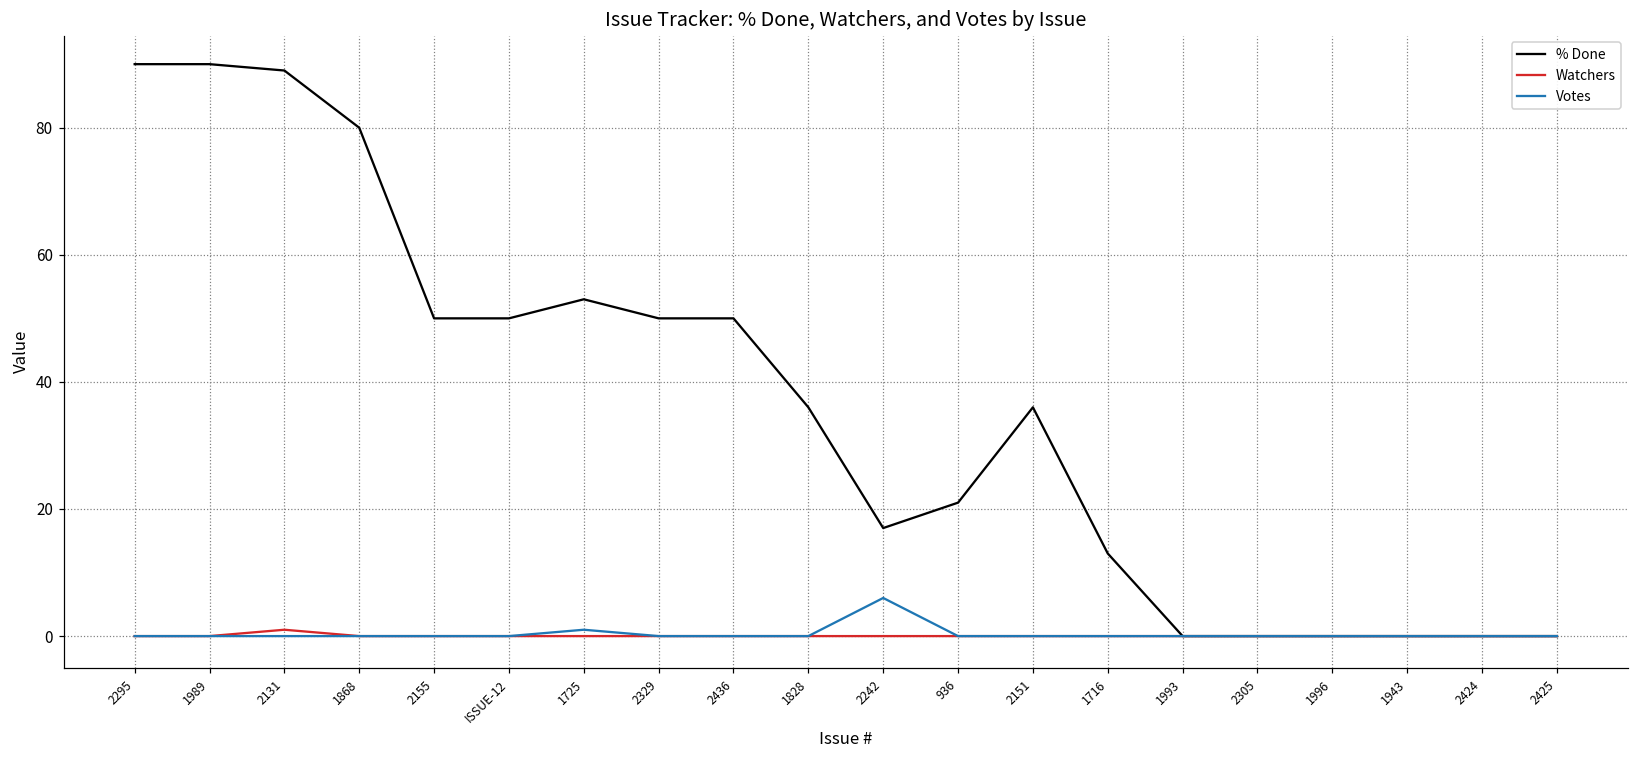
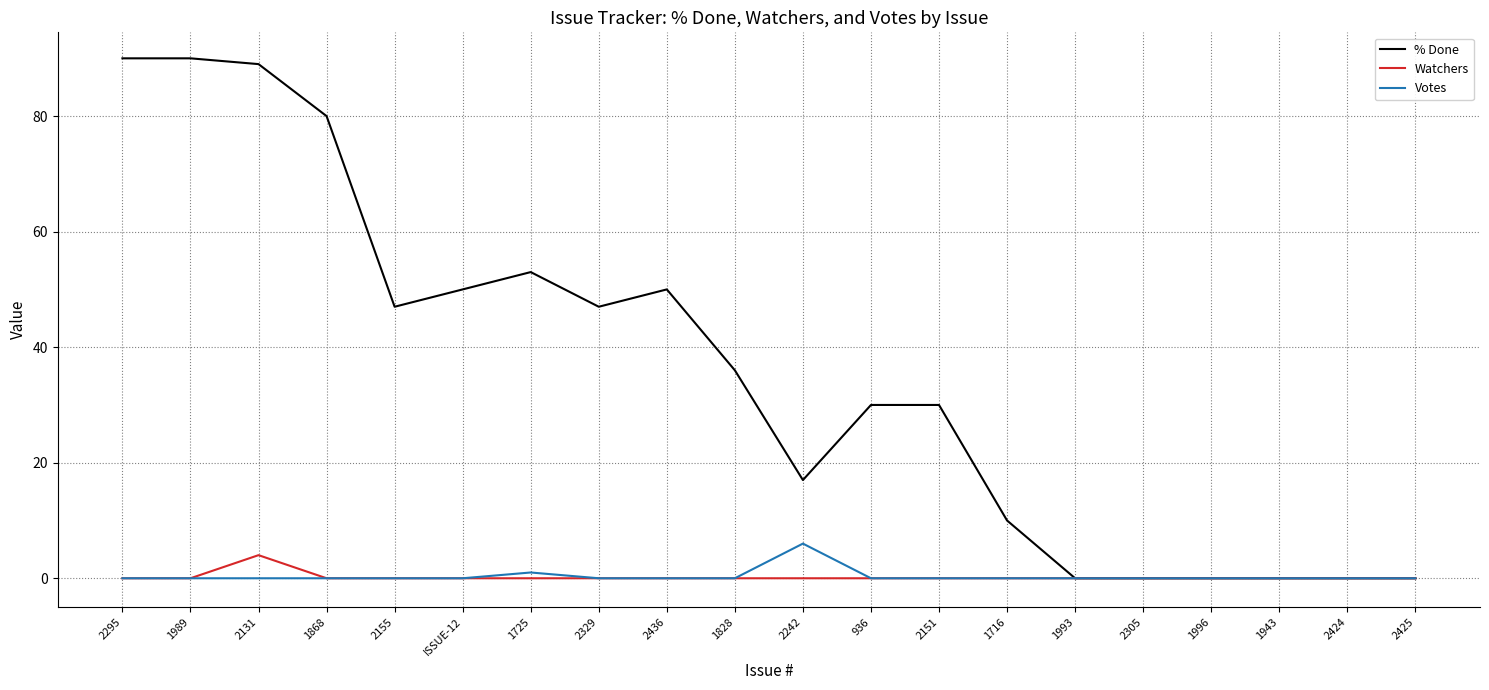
  {
    "% Done": {
      "2295": 90,
      "1989": 90,
      "2131": 89,
      "1868": 80,
-     "2155": 50,
+     "2155": 47,
      "ISSUE-12": 50,
      "1725": 53,
-     "2329": 50,
+     "2329": 47,
      "2436": 50,
      "1828": 36,
      "2242": 17,
-     "936": 21,
-     "2151": 36,
-     "1716": 13
+     "936": 30,
+     "2151": 30,
+     "1716": 10
    },
    "Watchers": {
-     "2131": 1,
+     "2131": 4,
      "1725": 0,
      "2242": 0
    },
    "Votes": {
      "2131": 0,
      "1725": 1,
      "2242": 6
    }
  }
